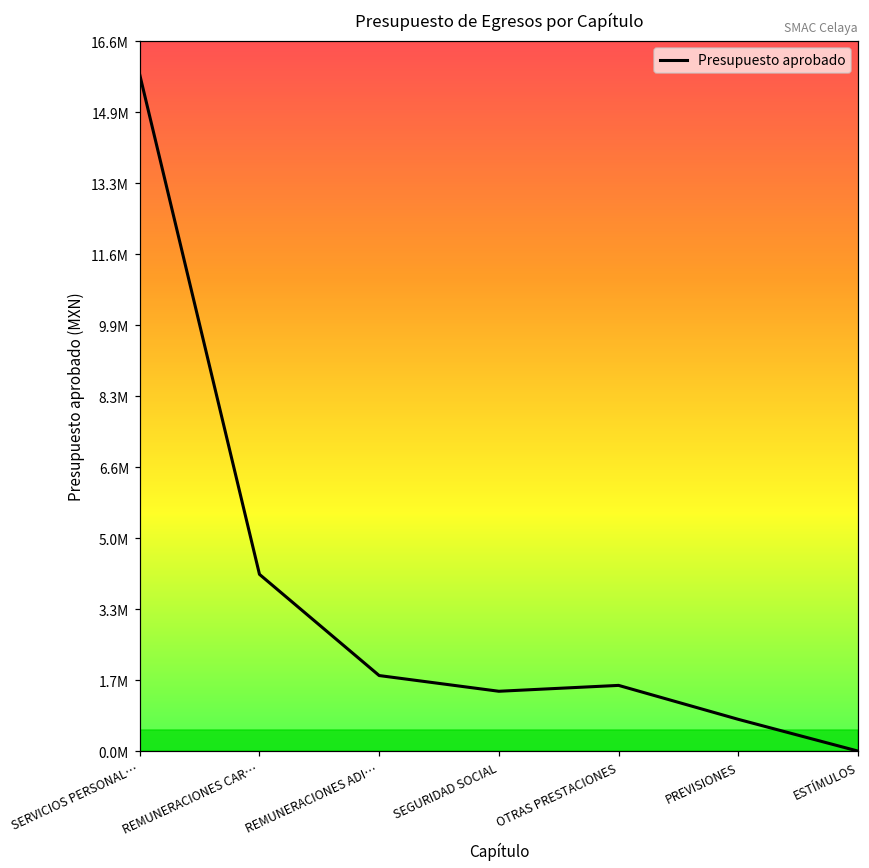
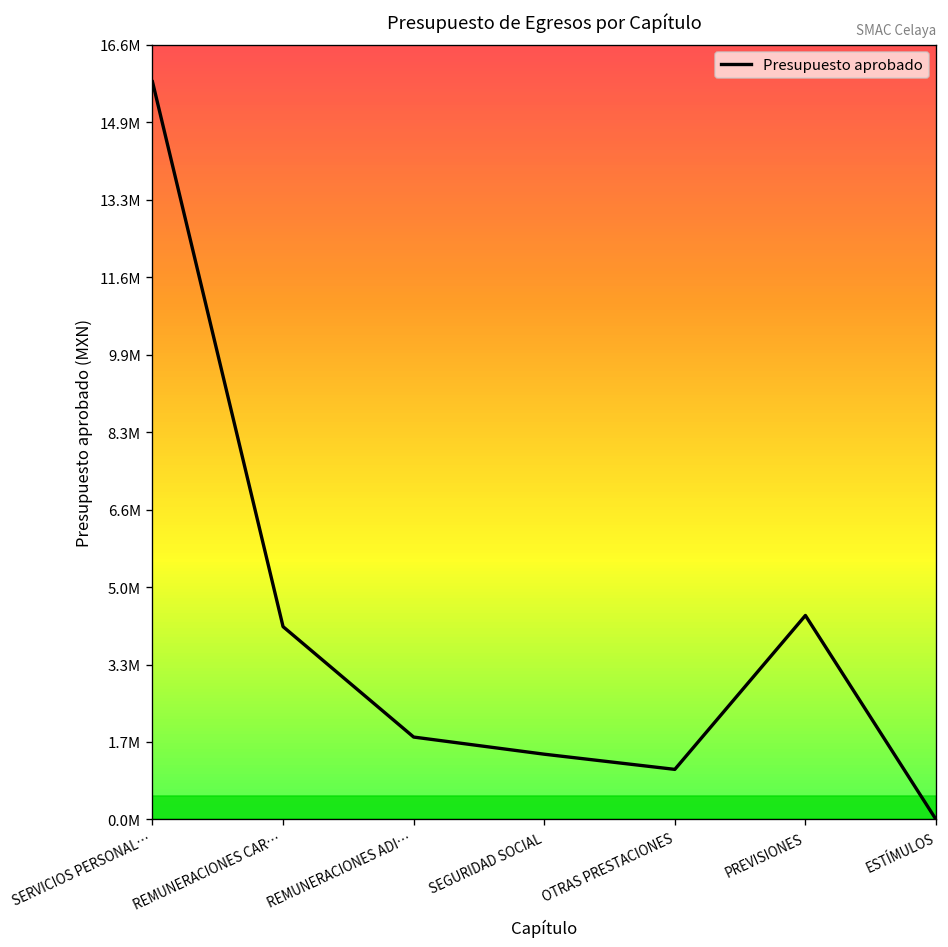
  {
    "SERVICIOS PERSONAL…": 15800000,
    "REMUNERACIONES CAR…": 4100000,
    "REMUNERACIONES ADI…": 1800000,
    "SEGURIDAD SOCIAL": 1400000,
-   "OTRAS PRESTACIONES": 1500000,
-   "PREVISIONES": 700000
+   "OTRAS PRESTACIONES": 1100000,
+   "PREVISIONES": 4400000
  }
